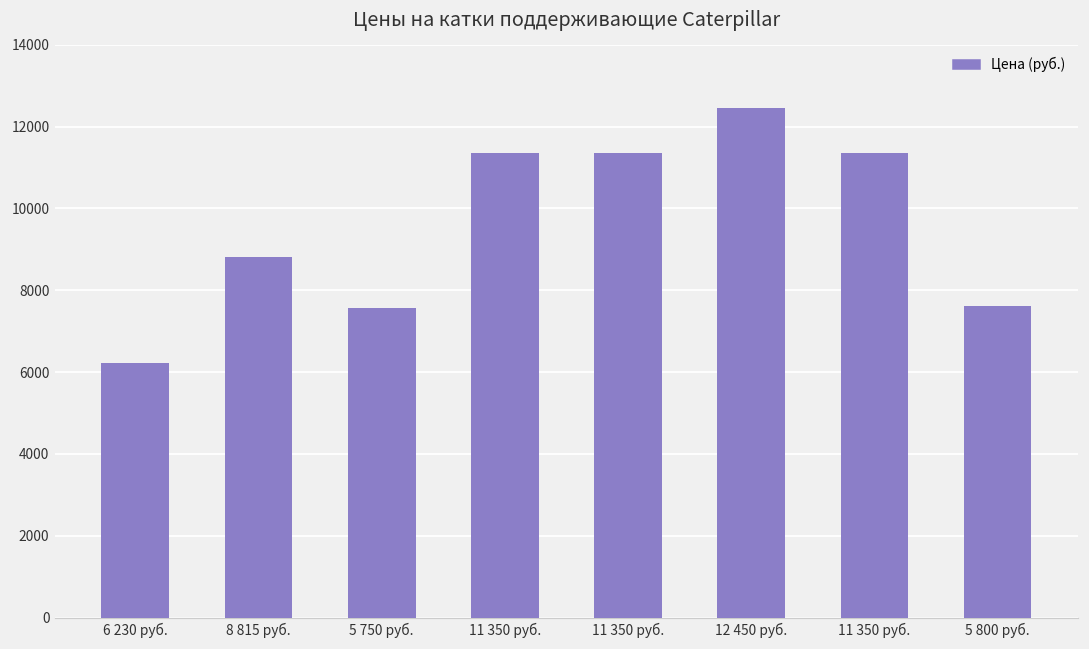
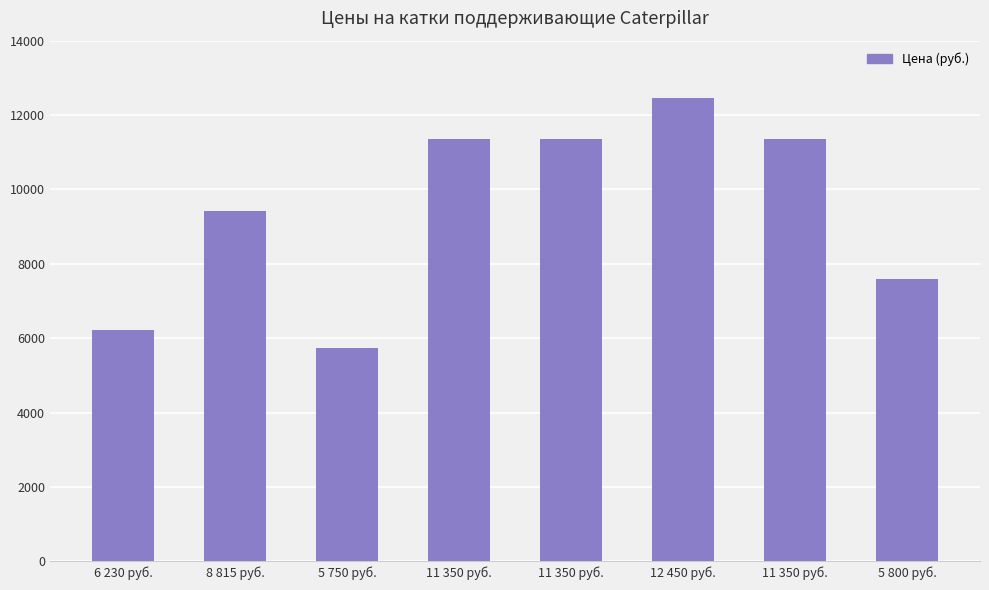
  {
    "6 230 руб.": 6200,
-   "8 815 руб.": 8800,
-   "5 750 руб.": 7600,
+   "8 815 руб.": 9400,
+   "5 750 руб.": 5800,
    "12 450 руб.": 12500,
    "5 800 руб.": 7600
  }
